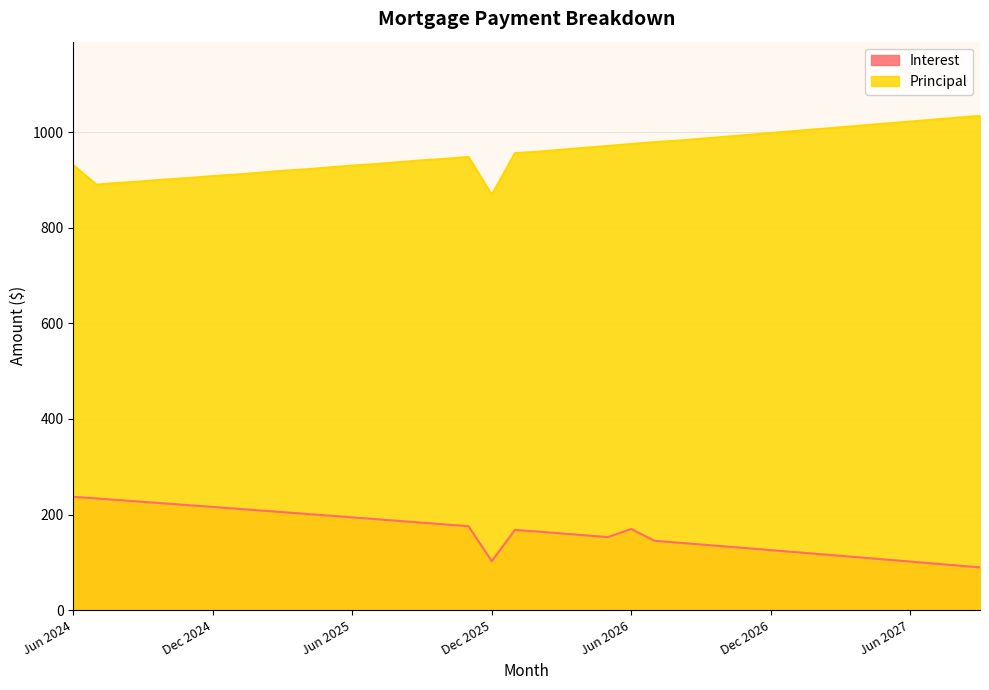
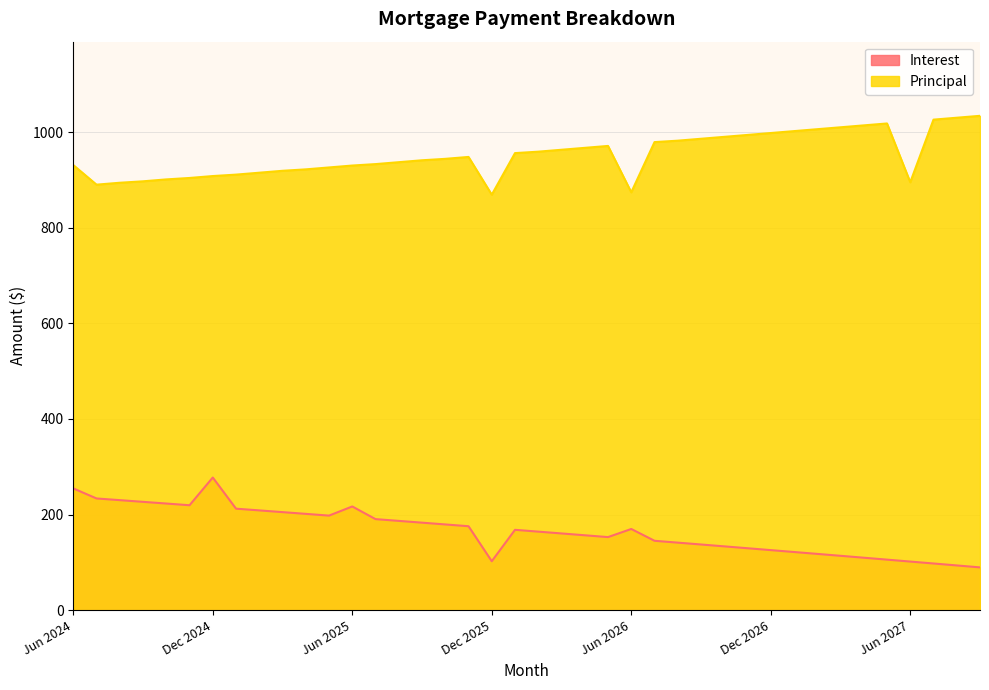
  {
    "Interest": {
-     "Jun 2024": 240,
-     "Dec 2024": 220,
-     "Jun 2025": 190,
+     "Jun 2024": 250,
+     "Dec 2024": 280,
+     "Jun 2025": 220,
      "Dec 2025": 100,
      "Jun 2026": 170,
      "Dec 2026": 130,
      "Jun 2027": 100
    },
    "Principal": {
      "Jun 2024": 930,
      "Dec 2024": 910,
      "Jun 2025": 930,
      "Dec 2025": 870,
-     "Jun 2026": 980,
+     "Jun 2026": 870,
      "Dec 2026": 1000,
-     "Jun 2027": 1020
+     "Jun 2027": 900
    }
  }
